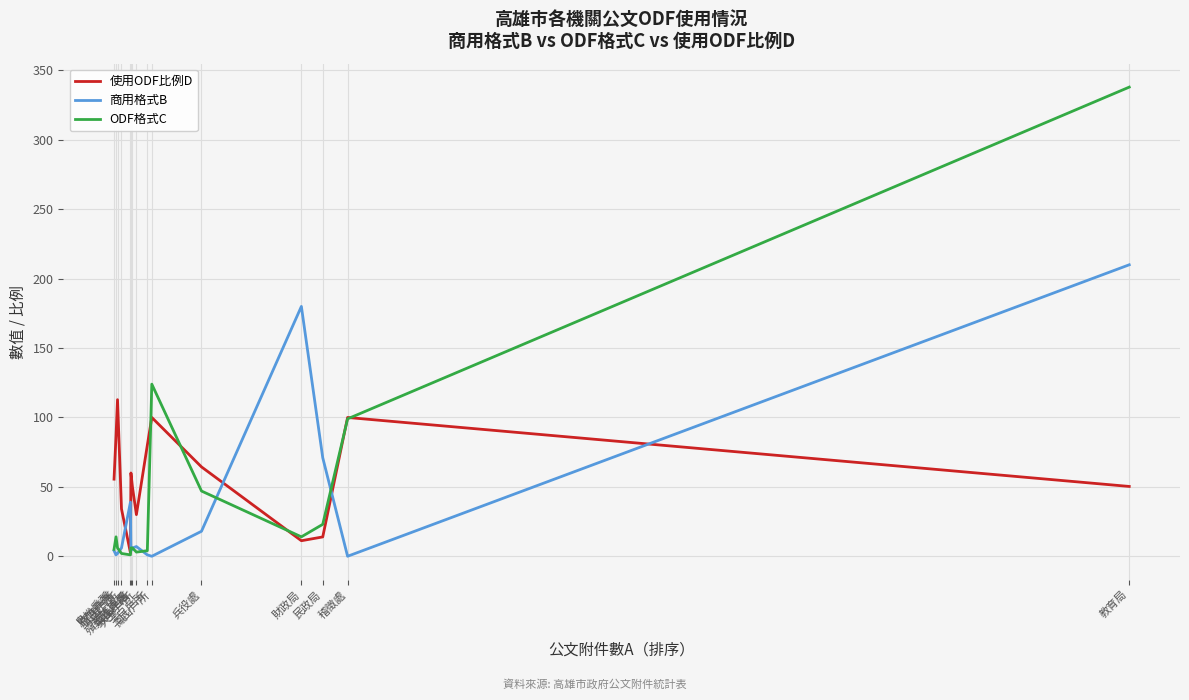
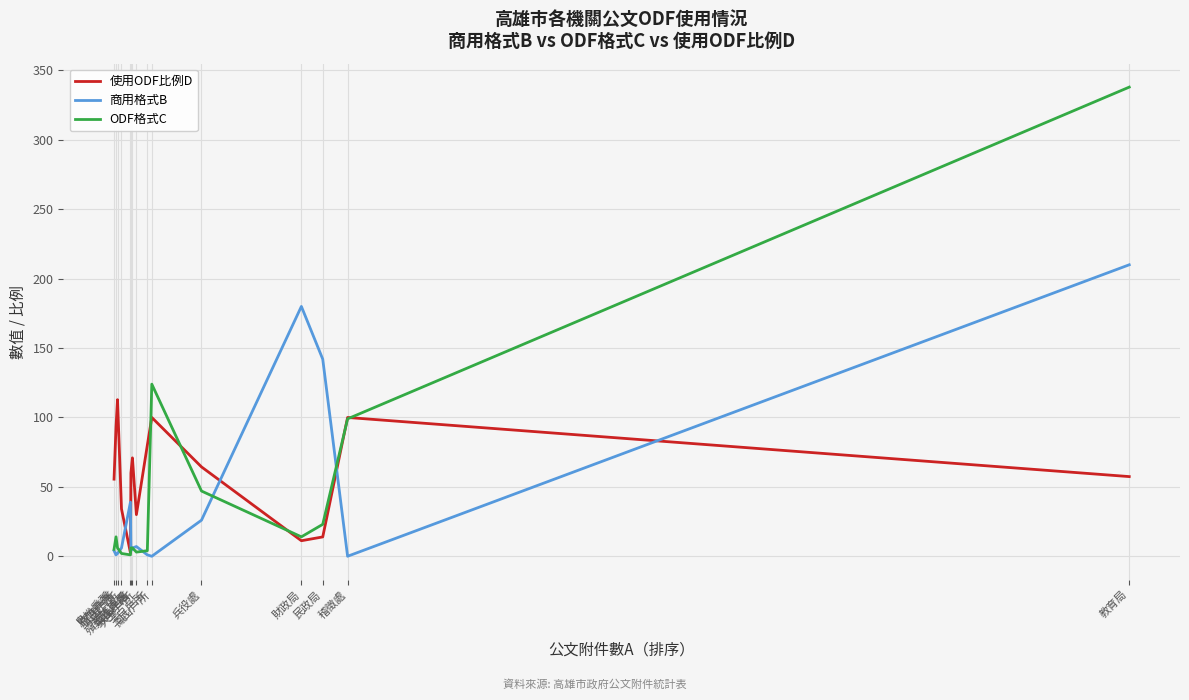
  {
    "使用ODF比例D": {
      "鳥松戶所": 56,
-     "路竹戶所": 87,
+     "路竹戶所": 93,
      "仁武戶所": 113,
      "小港戶所": 34,
      "苓雅戶所": 60,
-     "鼓山戶所": 50,
+     "鼓山戶所": 71,
      "大寮戶所": 30,
      "三民戶所": 80,
      "鳳山戶所": 100,
      "兵役處": 64,
      "財政局": 11,
      "民政局": 14,
-     "教育局": 50
+     "教育局": 57
    },
    "商用格式B": {
      "路竹戶所": 1,
      "仁武戶所": 2,
      "小港戶所": 6,
      "殯葬管理處": 39,
      "大寮戶所": 7,
      "三民戶所": 1,
      "鳳山戶所": 0,
-     "兵役處": 18,
+     "兵役處": 26,
      "財政局": 180,
-     "民政局": 71,
+     "民政局": 142,
      "稽徵處": 0,
      "教育局": 210
    },
    "ODF格式C": {
      "路竹戶所": 14,
      "仁武戶所": 6,
      "小港戶所": 2,
      "大寮戶所": 3,
      "三民戶所": 4,
      "鳳山戶所": 124,
      "兵役處": 47,
      "財政局": 14,
      "民政局": 23,
      "教育局": 338
    }
  }
